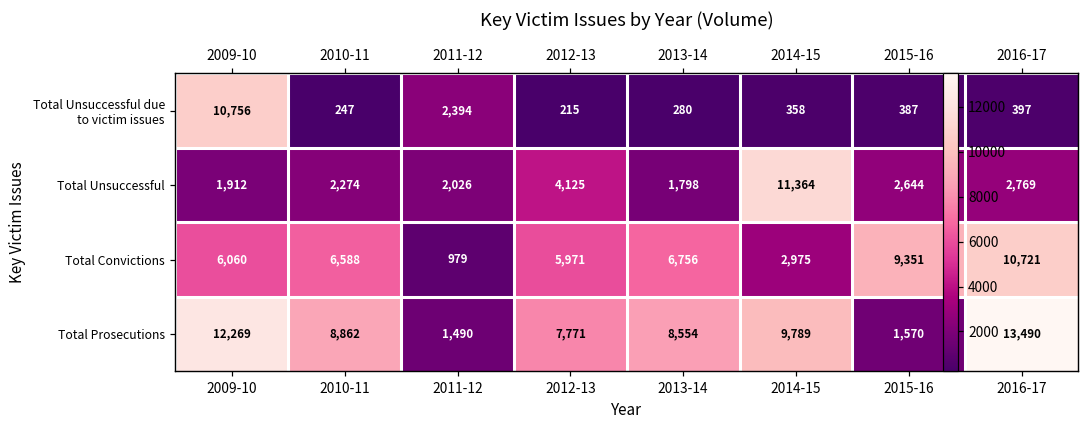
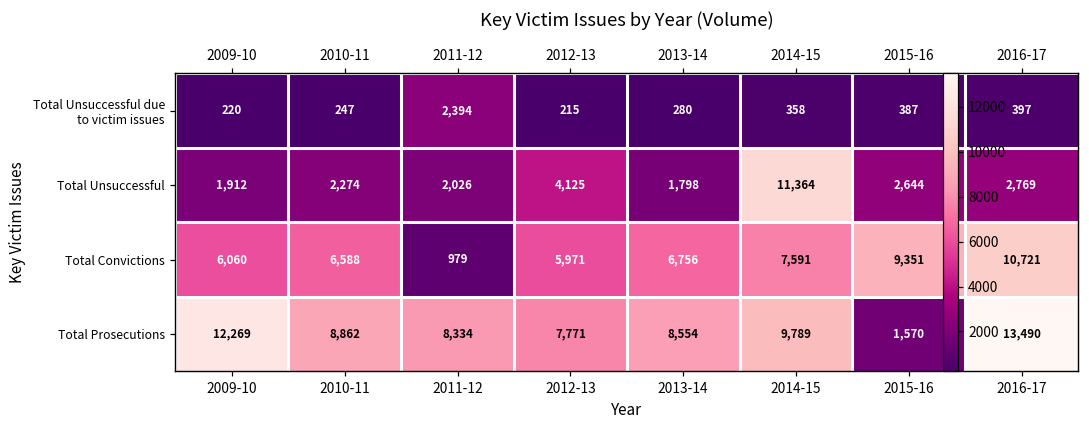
  {
    "Total Unsuccessful due to victim issues": {
-     "2009-10": "10,756",
+     "2009-10": "220",
      "2010-11": "247",
      "2011-12": "2,394",
      "2012-13": "215",
      "2013-14": "280",
      "2014-15": "358",
      "2015-16": "387",
      "2016-17": "397"
    },
    "Total Unsuccessful": {
      "2009-10": "1,912",
      "2010-11": "2,274",
      "2011-12": "2,026",
      "2012-13": "4,125",
      "2013-14": "1,798",
      "2014-15": "11,364",
      "2015-16": "2,644",
      "2016-17": "2,769"
    },
    "Total Convictions": {
      "2009-10": "6,060",
      "2010-11": "6,588",
      "2011-12": "979",
      "2012-13": "5,971",
      "2013-14": "6,756",
-     "2014-15": "2,975",
+     "2014-15": "7,591",
      "2015-16": "9,351",
      "2016-17": "10,721"
    },
    "Total Prosecutions": {
      "2009-10": "12,269",
      "2010-11": "8,862",
-     "2011-12": "1,490",
+     "2011-12": "8,334",
      "2012-13": "7,771",
      "2013-14": "8,554",
      "2014-15": "9,789",
      "2015-16": "1,570",
      "2016-17": "13,490"
    }
  }
